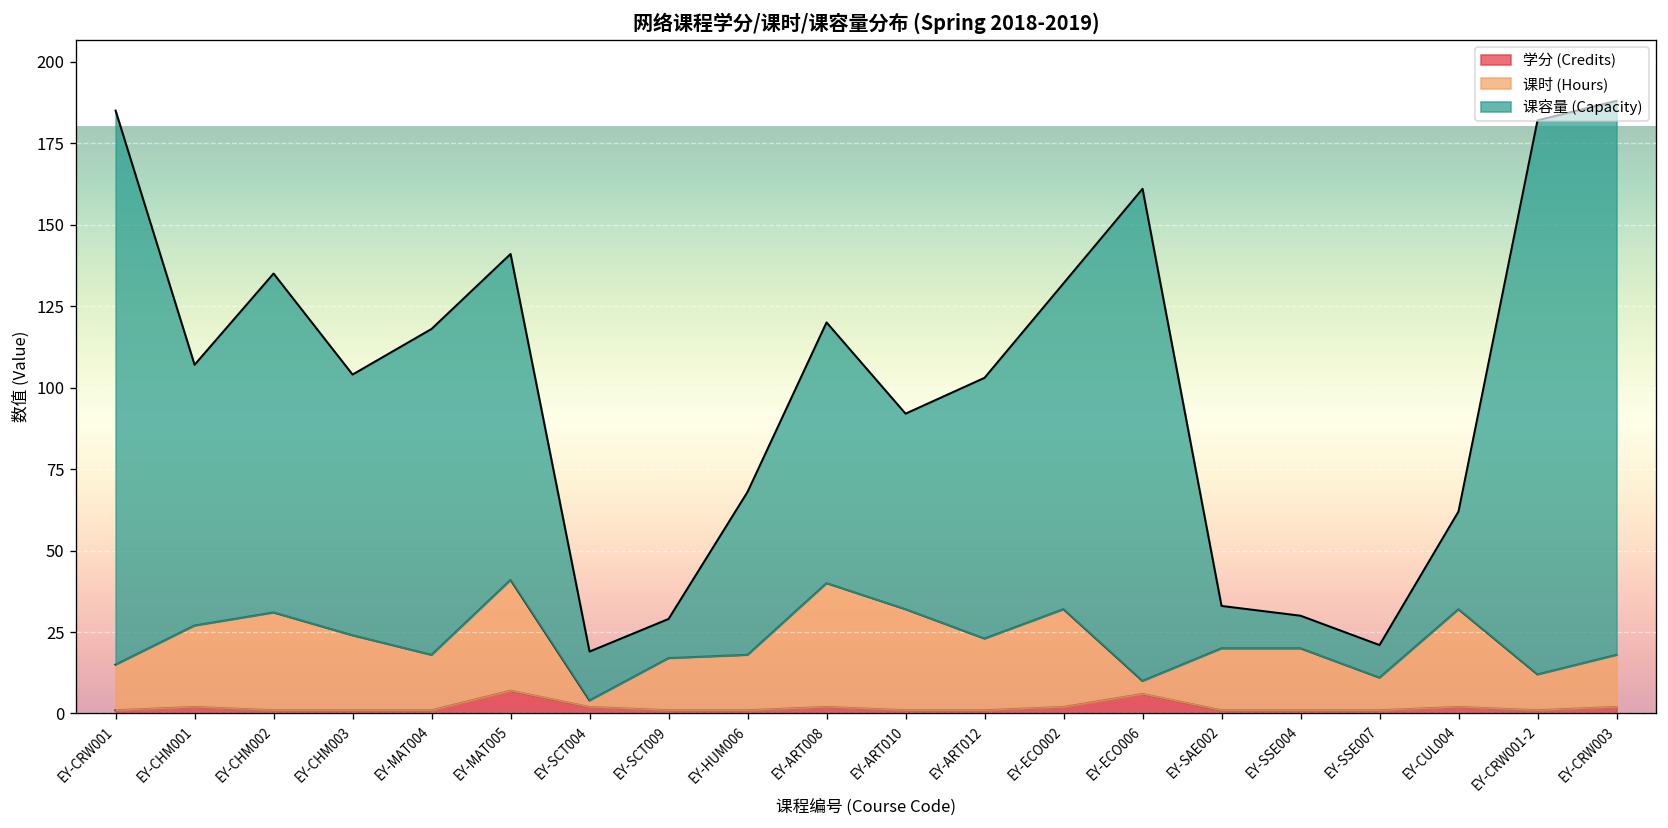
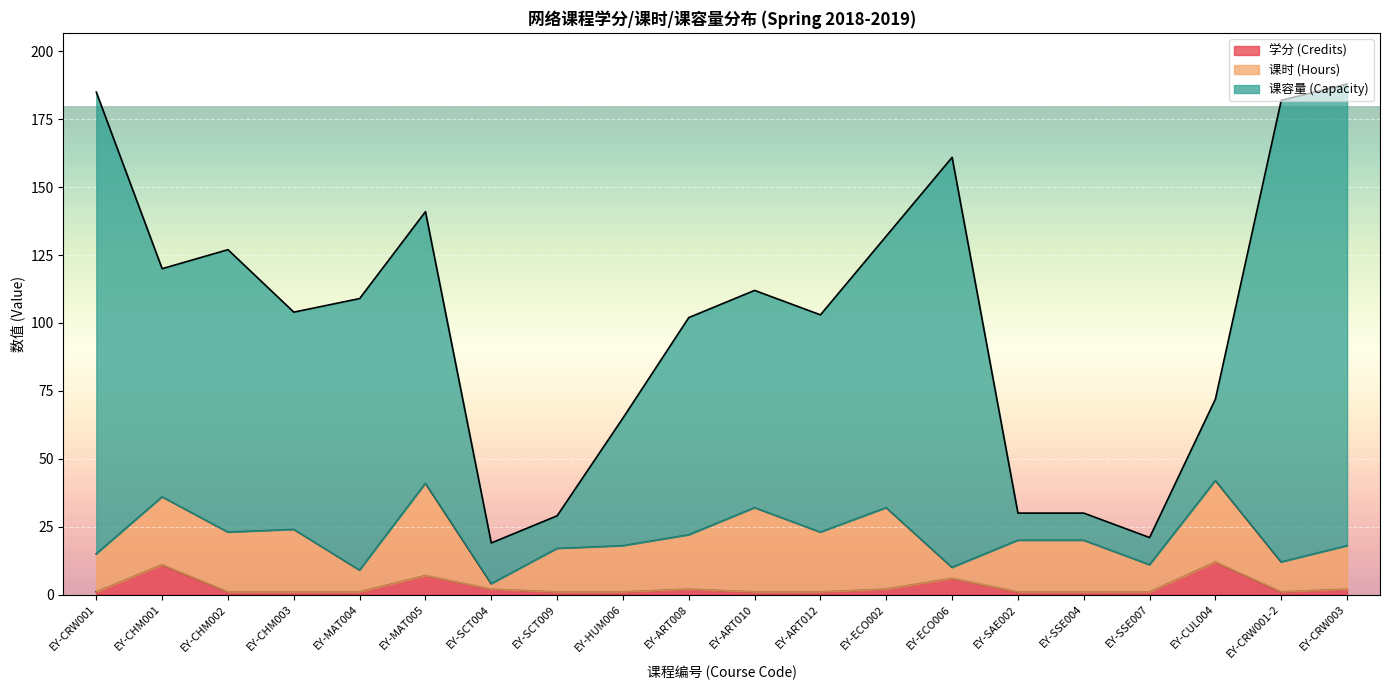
  {
    "学分 (Credits)": {
      "EY-CRW001": 1,
-     "EY-CHM001": 2,
+     "EY-CHM001": 11,
      "EY-CHM002": 1,
      "EY-CHM003": 1,
      "EY-MAT004": 1,
      "EY-MAT005": 7,
      "EY-SCT004": 2,
      "EY-SCT009": 1,
      "EY-HUM006": 1,
      "EY-ART008": 2,
      "EY-ART010": 1,
      "EY-ART012": 1,
      "EY-ECO002": 2,
      "EY-ECO006": 6,
      "EY-SAE002": 1,
      "EY-SSE004": 1,
      "EY-SSE007": 1,
-     "EY-CUL004": 2,
+     "EY-CUL004": 12,
      "EY-CRW001-2": 1,
      "EY-CRW003": 2
    },
    "课时 (Hours)": {
      "EY-CRW001": 14,
      "EY-CHM001": 25,
-     "EY-CHM002": 30,
+     "EY-CHM002": 22,
      "EY-CHM003": 23,
-     "EY-MAT004": 17,
+     "EY-MAT004": 8,
      "EY-MAT005": 34,
      "EY-SCT004": 2,
      "EY-SCT009": 16,
      "EY-HUM006": 17,
-     "EY-ART008": 38,
+     "EY-ART008": 20,
      "EY-ART010": 31,
      "EY-ART012": 22,
      "EY-ECO002": 30,
      "EY-ECO006": 4,
      "EY-SAE002": 19,
      "EY-SSE004": 19,
      "EY-SSE007": 10,
      "EY-CUL004": 30,
      "EY-CRW001-2": 11,
      "EY-CRW003": 16
    },
    "课容量 (Capacity)": {
      "EY-CRW001": 170,
-     "EY-CHM001": 80,
+     "EY-CHM001": 84,
      "EY-CHM002": 104,
      "EY-CHM003": 80,
      "EY-MAT004": 100,
      "EY-MAT005": 100,
      "EY-SCT004": 15,
      "EY-SCT009": 12,
-     "EY-HUM006": 50,
+     "EY-HUM006": 47,
      "EY-ART008": 80,
-     "EY-ART010": 60,
+     "EY-ART010": 80,
      "EY-ART012": 80,
      "EY-ECO002": 100,
      "EY-ECO006": 151,
-     "EY-SAE002": 13,
+     "EY-SAE002": 10,
      "EY-SSE004": 10,
      "EY-SSE007": 10,
      "EY-CUL004": 30
    }
  }
